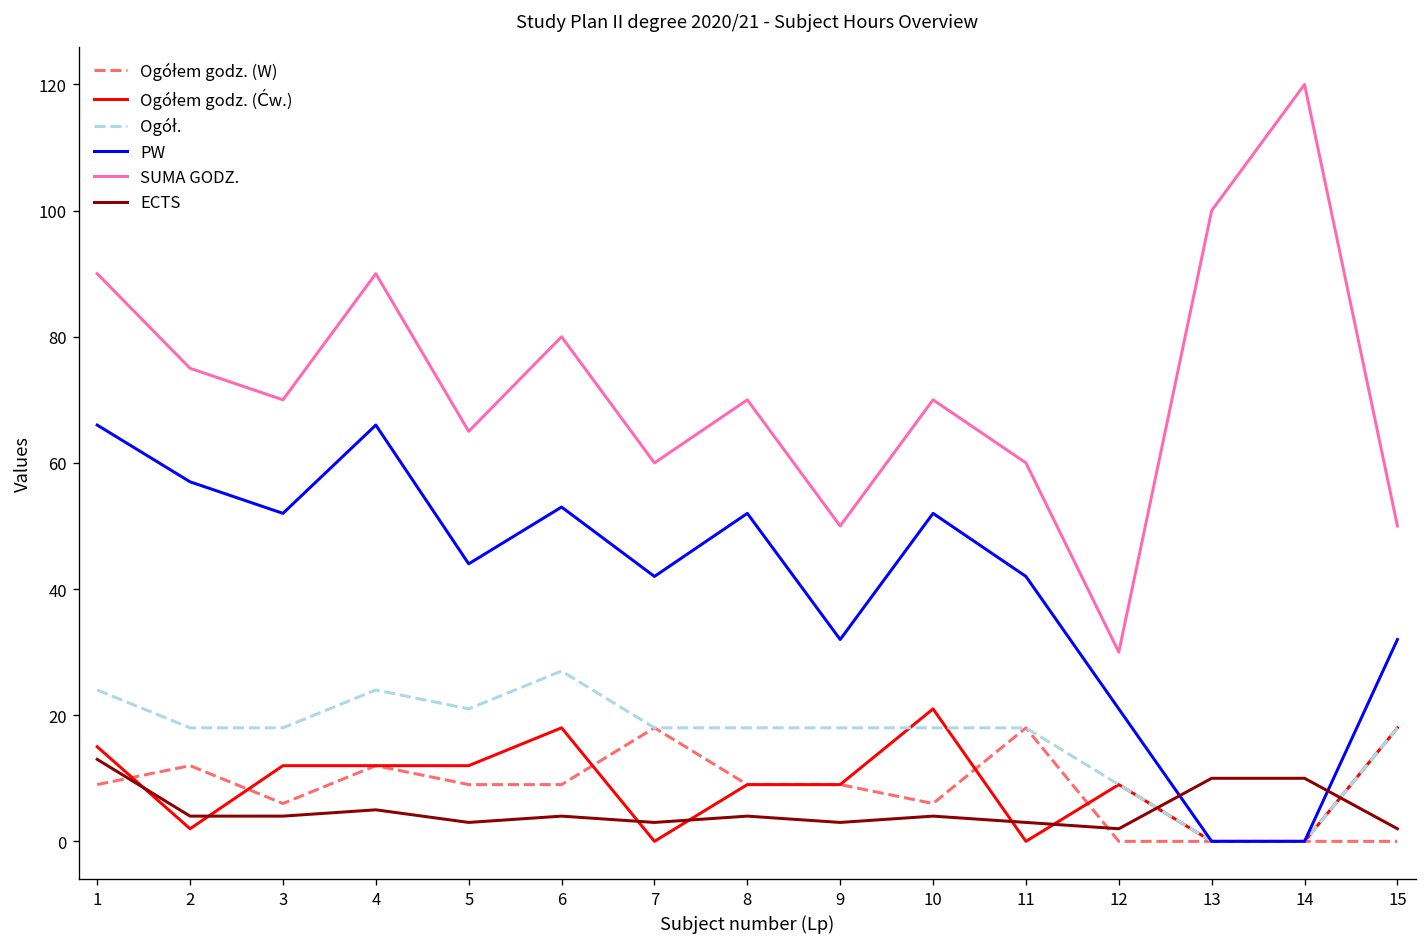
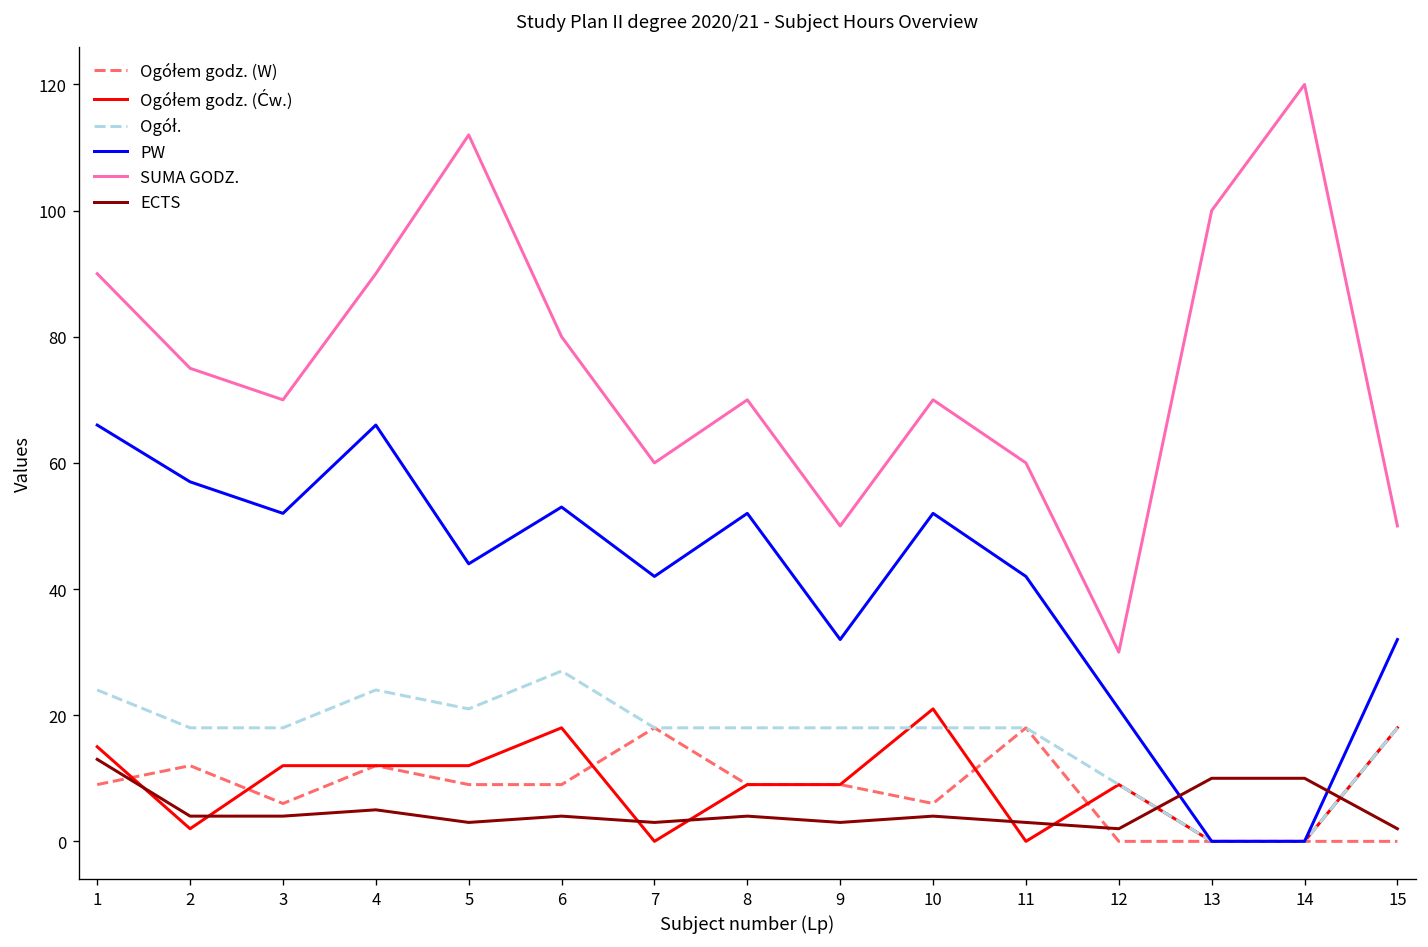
  {
    "Ogółem godz. (W)": {
      "1": 9,
      "2": 12,
      "3": 6,
      "5": 9,
      "6": 9,
      "10": 6,
      "12": 0,
      "15": 0
    },
    "Ogółem godz. (Ćw.)": {
      "1": 15,
      "2": 2,
      "3": 12,
      "5": 12,
      "6": 18,
      "7": 0,
      "10": 21,
      "11": 0
    },
    "Ogół.": {
      "1": 24,
      "2": 18,
      "3": 18,
      "4": 24,
      "5": 21,
      "6": 27,
      "8": 18,
      "9": 18,
      "10": 18
    },
    "PW": {
      "1": 66,
      "2": 57,
      "3": 52,
      "4": 66,
      "5": 44,
      "6": 53,
      "7": 42,
      "8": 52,
      "9": 32,
      "10": 52,
      "11": 42,
      "12": 21,
      "15": 32
    },
    "SUMA GODZ.": {
      "1": 90,
      "2": 75,
      "3": 70,
      "4": 90,
-     "5": 65,
+     "5": 112,
      "6": 80,
      "7": 60,
      "8": 70,
      "9": 50,
      "10": 70,
      "11": 60,
      "12": 30,
      "13": 100,
      "14": 120,
      "15": 50
    },
    "ECTS": {
      "1": 13,
      "2": 4,
      "3": 4,
      "4": 5,
      "5": 3,
      "6": 4,
      "7": 3,
      "8": 4,
      "9": 3,
      "10": 4,
      "11": 3,
      "12": 2,
      "13": 10,
      "14": 10,
      "15": 2
    }
  }
